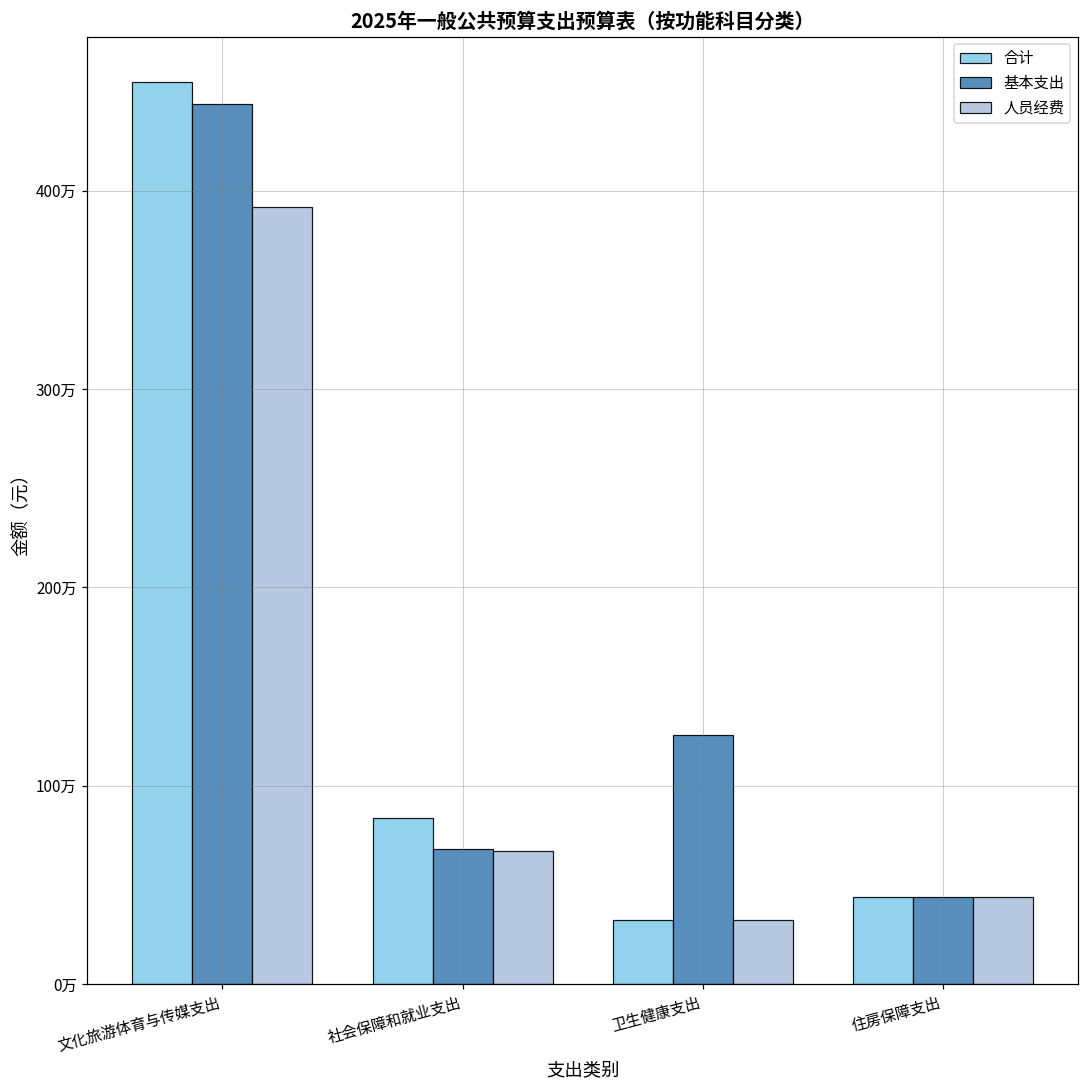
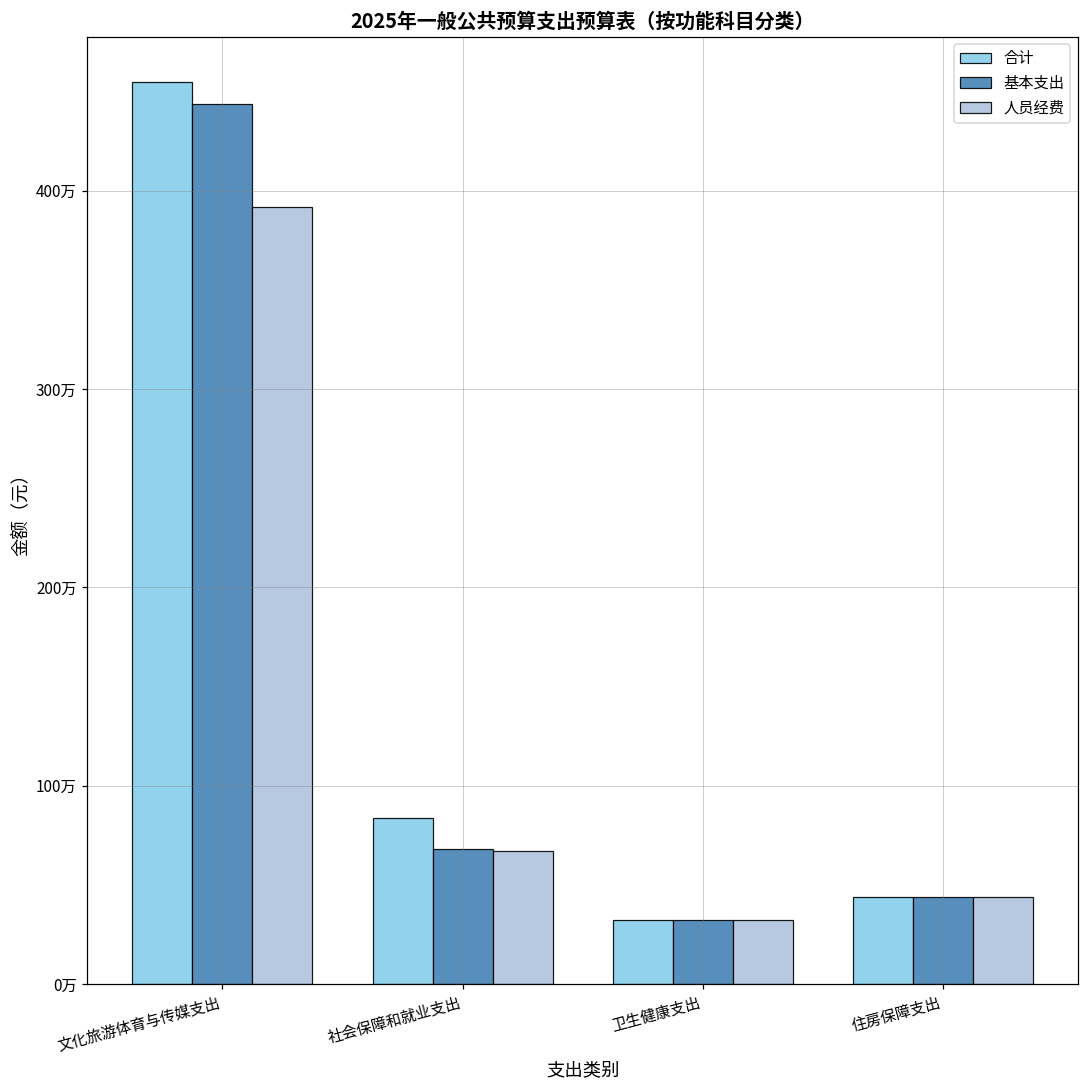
  {
    "基本支出": {
      "文化旅游体育与传媒支出": "444万",
      "社会保障和就业支出": "68万",
-     "卫生健康支出": "125万",
+     "卫生健康支出": "33万",
      "住房保障支出": "44万"
    }
  }
